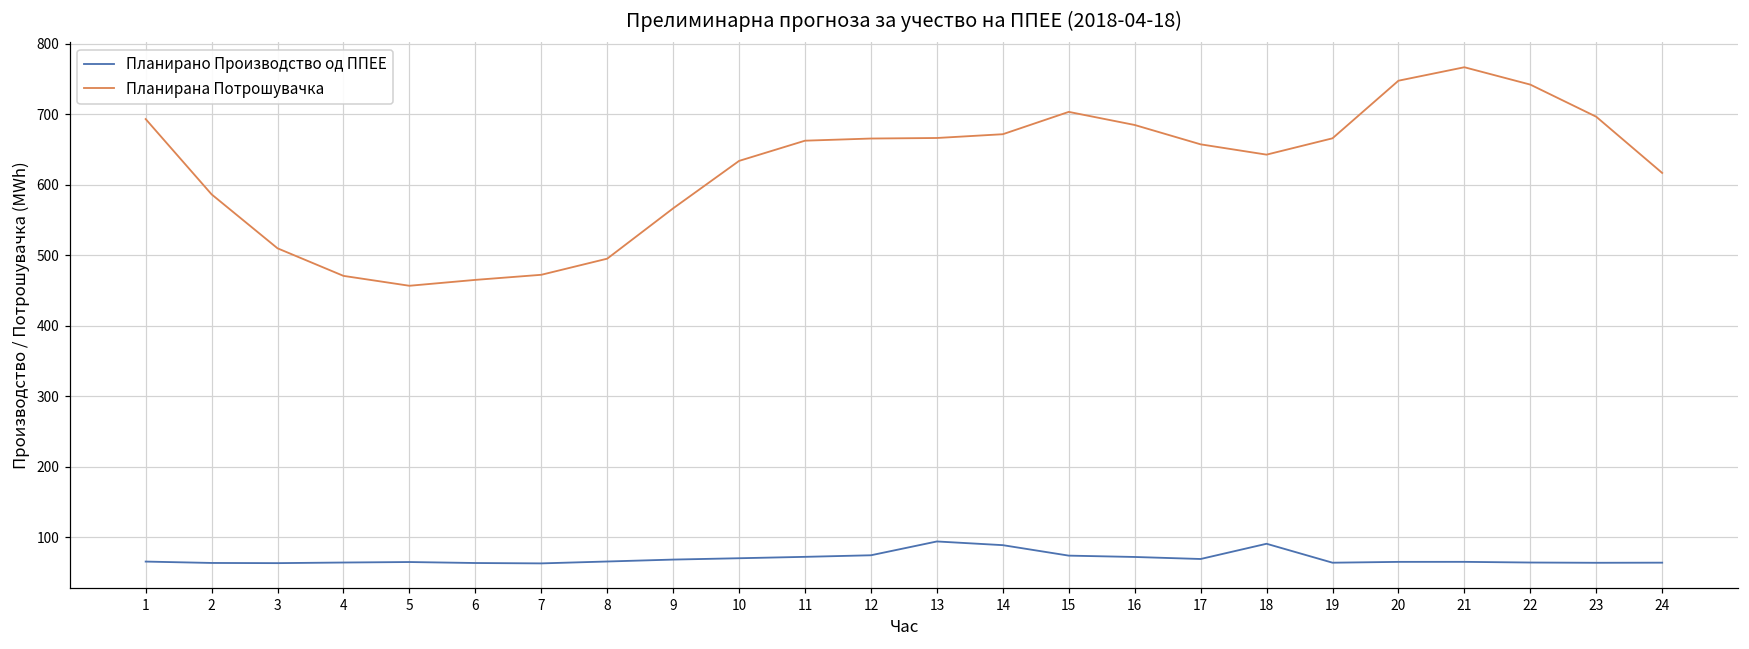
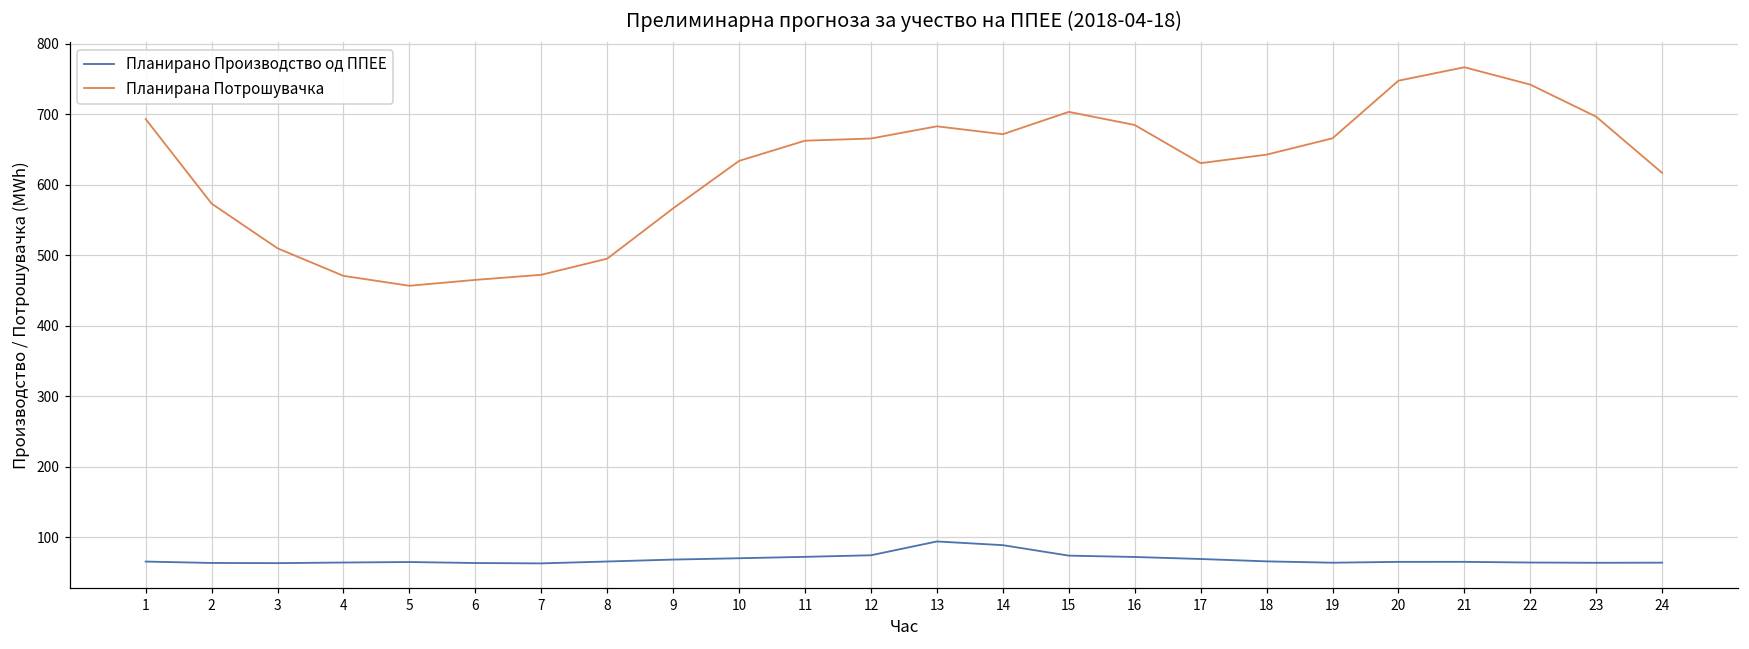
  {
    "Планирано Производство од ППЕЕ": {
      "1": 70,
      "2": 60,
      "3": 60,
      "4": 60,
      "5": 60,
      "6": 60,
      "7": 60,
      "8": 70,
      "9": 70,
      "10": 70,
      "11": 70,
      "12": 70,
      "13": 90,
      "14": 90,
      "15": 70,
      "16": 70,
      "17": 70,
-     "18": 90,
+     "18": 70,
      "19": 60,
      "20": 70,
      "21": 70,
      "22": 60,
      "23": 60,
      "24": 60
    },
    "Планирана Потрошувачка": {
      "1": 690,
-     "2": 590,
+     "2": 570,
      "3": 510,
      "4": 470,
      "5": 460,
      "6": 470,
      "7": 470,
      "8": 500,
      "9": 570,
      "10": 630,
      "11": 660,
      "12": 670,
-     "13": 670,
+     "13": 680,
      "14": 670,
      "15": 700,
      "16": 680,
-     "17": 660,
+     "17": 630,
      "18": 640,
      "19": 670,
      "20": 750,
      "21": 770,
      "22": 740,
      "23": 700,
      "24": 620
    }
  }
